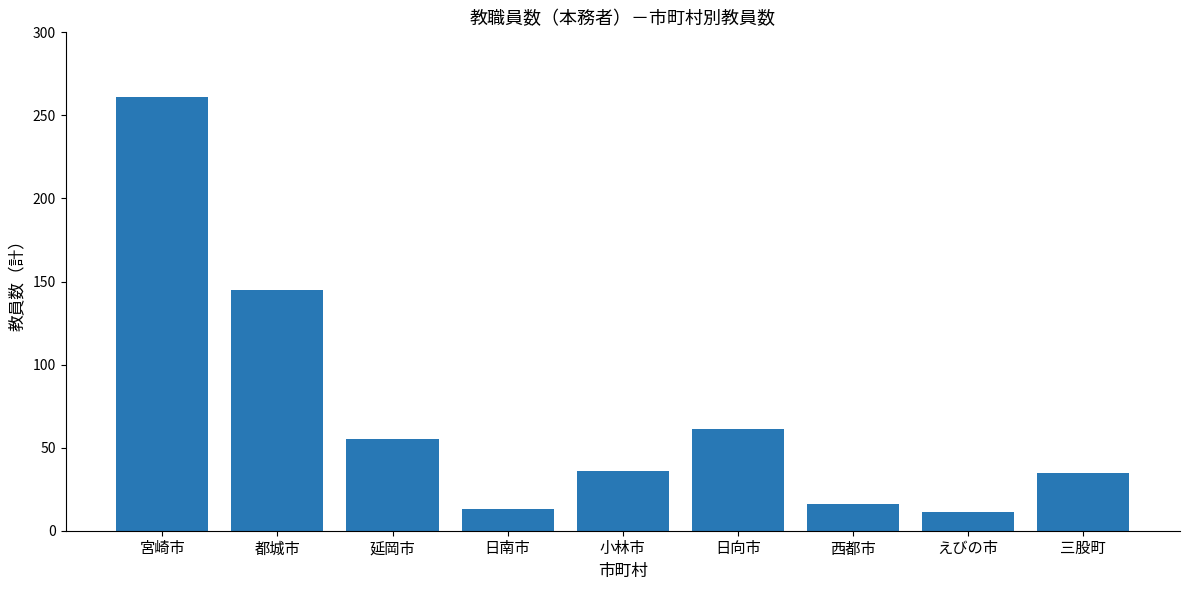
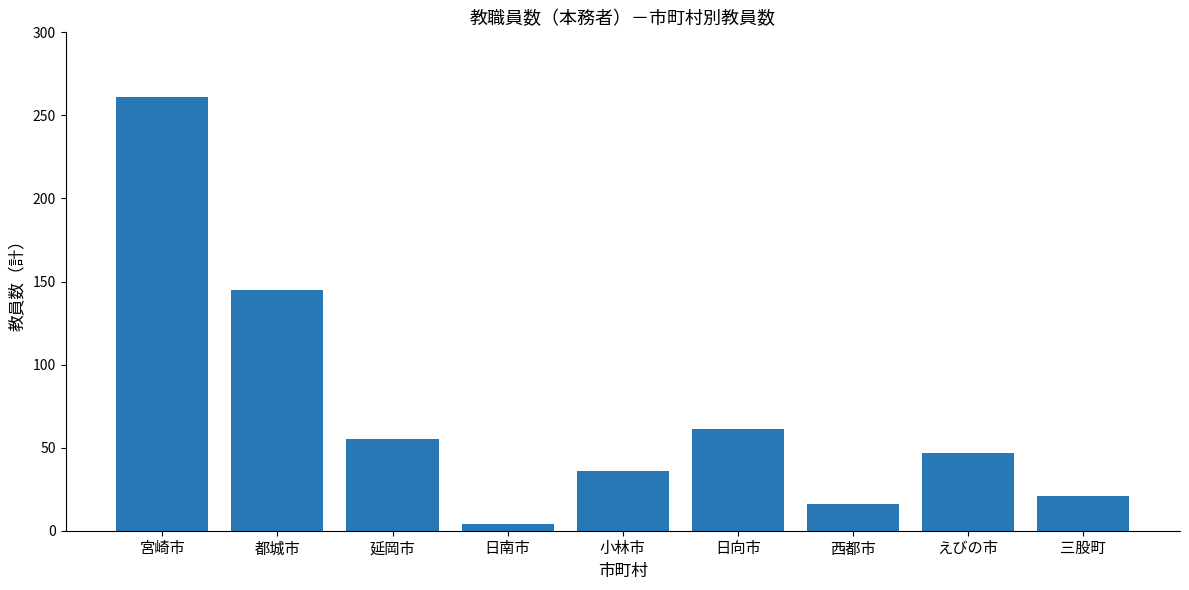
  {
    "宮崎市": 261,
    "都城市": 145,
    "延岡市": 55,
-   "日南市": 13,
+   "日南市": 4,
    "小林市": 36,
    "日向市": 61,
    "西都市": 16,
-   "えびの市": 11,
-   "三股町": 35
+   "えびの市": 47,
+   "三股町": 21
  }
